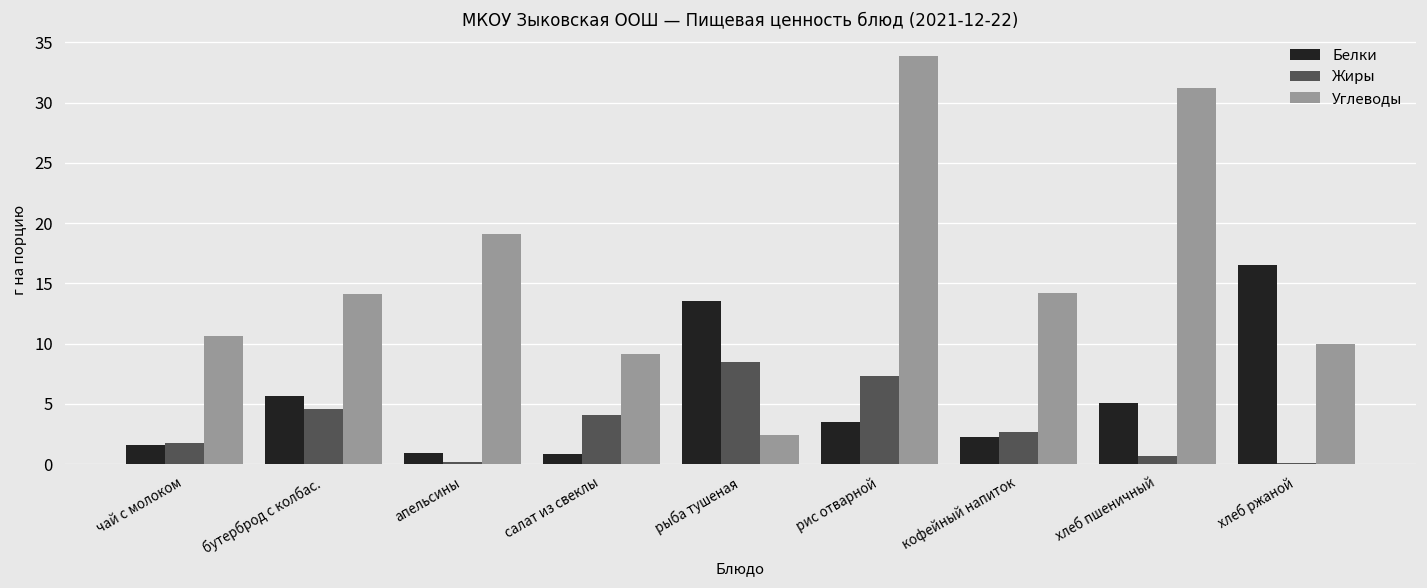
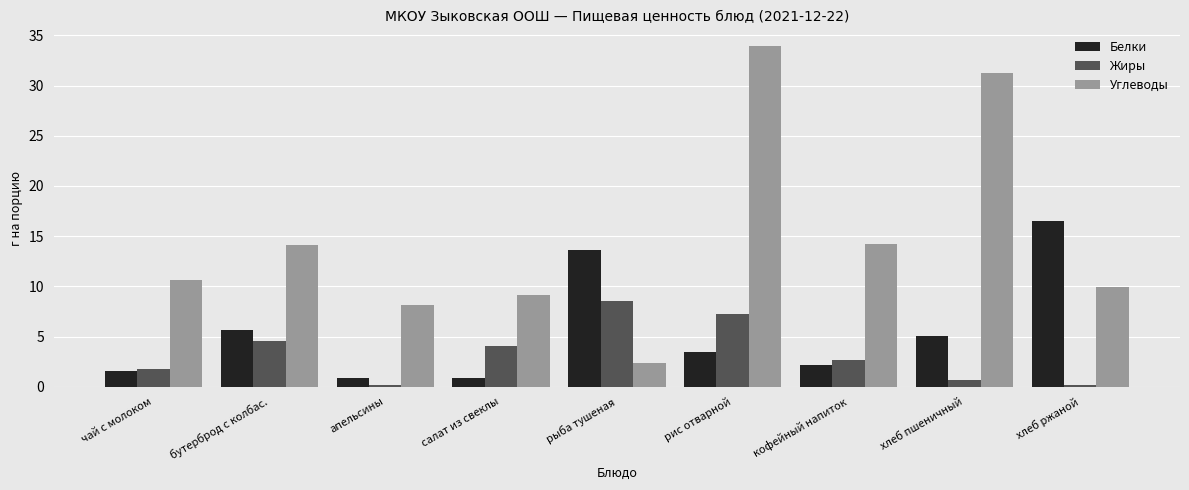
  {
    "Белки": {
      "чай с молоком": 1.6,
      "бутерброд с колбас.": 5.7,
      "апельсины": 0.9,
      "салат из свеклы": 0.9,
      "рыба тушеная": 13.6,
      "рис отварной": 3.5,
      "кофейный напиток": 2.2,
      "хлеб пшеничный": 5.1,
      "хлеб ржаной": 16.6
    },
    "Жиры": {
      "чай с молоком": 1.8,
      "бутерброд с колбас.": 4.6,
      "салат из свеклы": 4.1,
      "рыба тушеная": 8.5,
      "рис отварной": 7.3,
      "кофейный напиток": 2.7,
      "хлеб пшеничный": 0.7
    },
    "Углеводы": {
      "чай с молоком": 10.6,
      "бутерброд с колбас.": 14.1,
-     "апельсины": 19.1,
+     "апельсины": 8.1,
      "салат из свеклы": 9.1,
      "рыба тушеная": 2.4,
      "рис отварной": 33.9,
      "кофейный напиток": 14.2,
      "хлеб пшеничный": 31.2,
      "хлеб ржаной": 10.0
    }
  }
